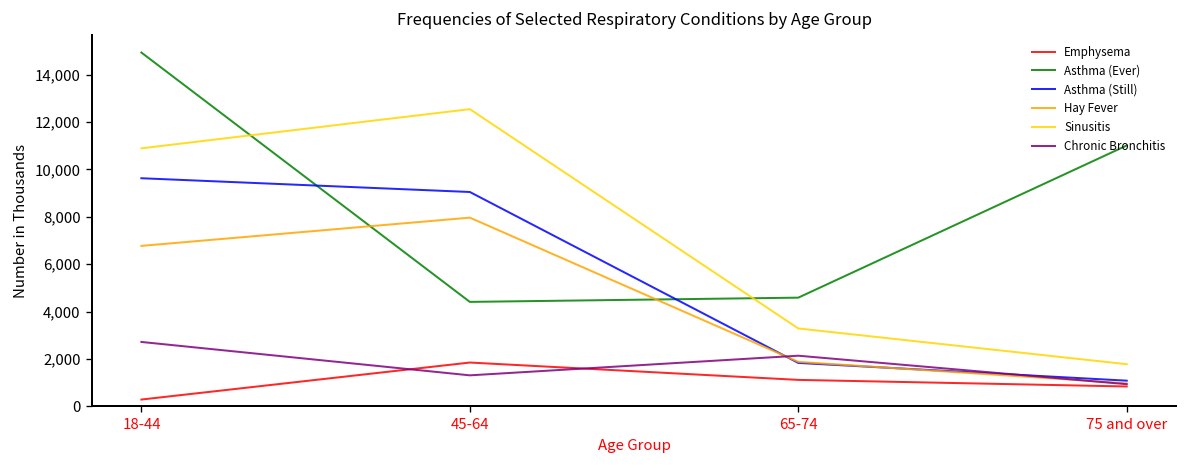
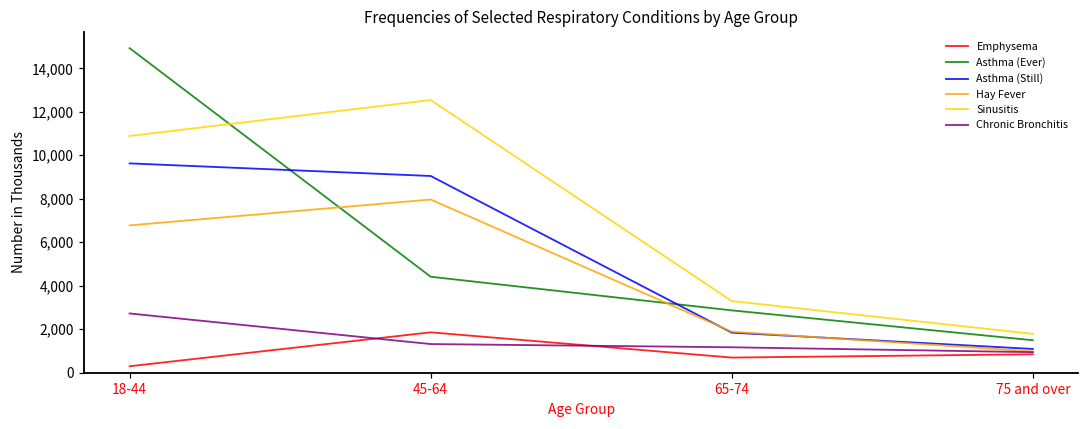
  {
    "Emphysema": {
      "18-44": "300",
      "45-64": "1,900",
-     "65-74": "1,100"
+     "65-74": "700"
    },
    "Asthma (Ever)": {
      "18-44": "14,900",
      "45-64": "4,400",
-     "65-74": "4,600",
-     "75 and over": "11,000"
+     "65-74": "2,900",
+     "75 and over": "1,500"
    },
    "Asthma (Still)": {
      "18-44": "9,600",
      "45-64": "9,000"
    },
    "Chronic Bronchitis": {
      "18-44": "2,700",
      "45-64": "1,300",
-     "65-74": "2,100"
+     "65-74": "1,200"
    }
  }
